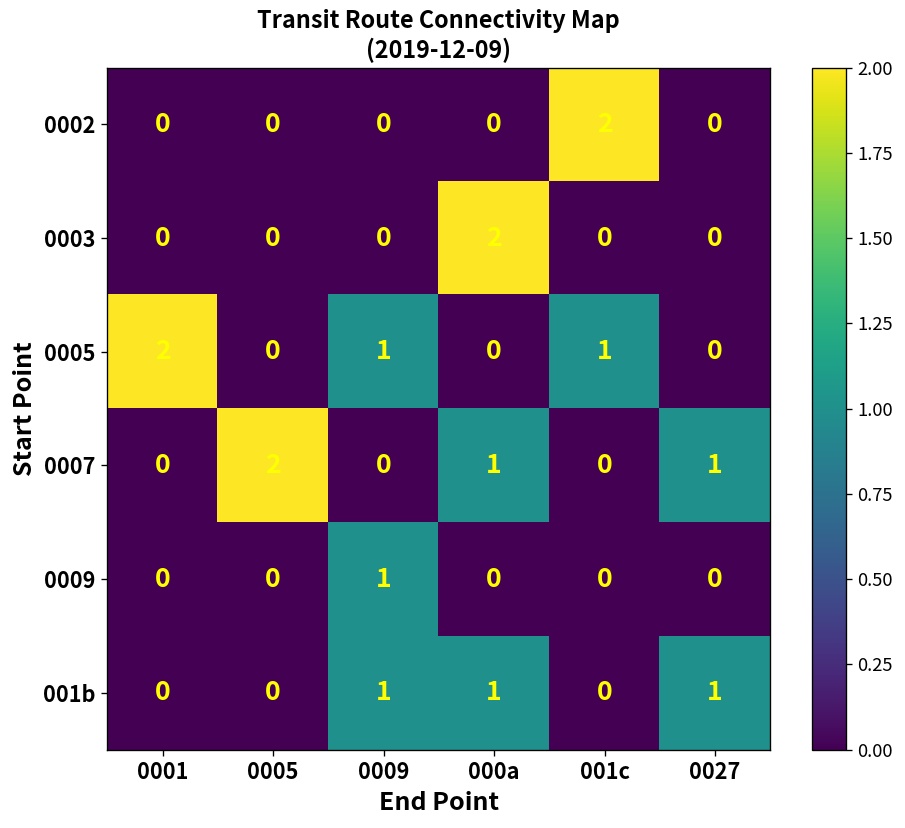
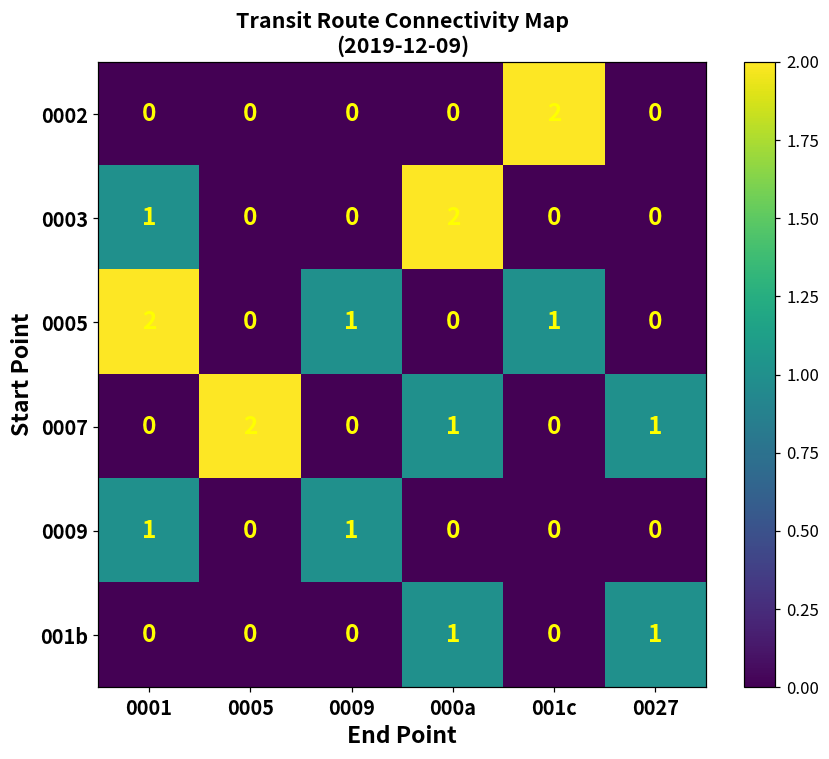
  {
    "0002": {
      "0001": 0,
      "0005": 0,
      "0009": 0,
      "000a": 0,
      "0027": 0
    },
    "0003": {
-     "0001": 0,
+     "0001": 1,
      "0005": 0,
      "0009": 0,
      "001c": 0,
      "0027": 0
    },
    "0005": {
      "0005": 0,
      "0009": 1,
      "000a": 0,
      "001c": 1,
      "0027": 0
    },
    "0007": {
      "0001": 0,
      "0009": 0,
      "000a": 1,
      "001c": 0,
      "0027": 1
    },
    "0009": {
-     "0001": 0,
+     "0001": 1,
      "0005": 0,
      "0009": 1,
      "000a": 0,
      "001c": 0,
      "0027": 0
    },
    "001b": {
      "0001": 0,
      "0005": 0,
-     "0009": 1,
+     "0009": 0,
      "000a": 1,
      "001c": 0,
      "0027": 1
    }
  }
